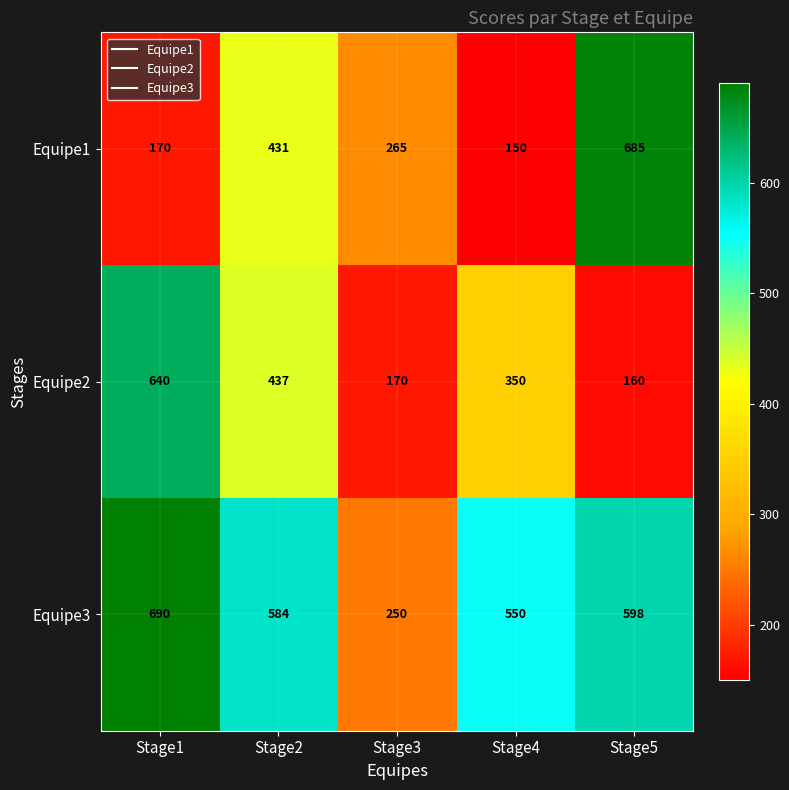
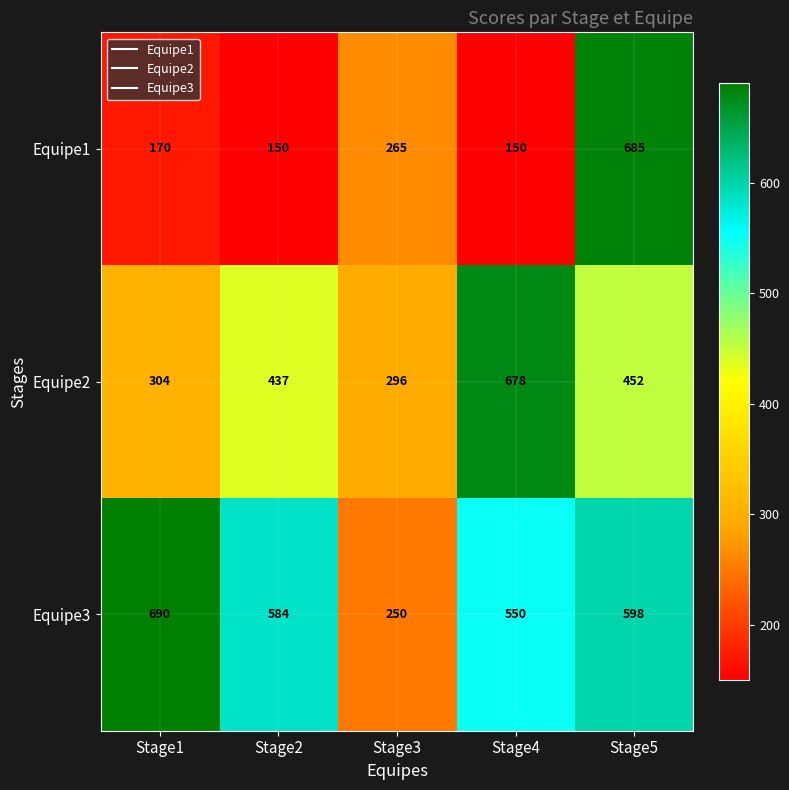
  {
    "Equipe1": {
      "Stage1": 170,
-     "Stage2": 431,
+     "Stage2": 150,
      "Stage3": 265,
      "Stage4": 150,
      "Stage5": 685
    },
    "Equipe2": {
-     "Stage1": 640,
+     "Stage1": 304,
      "Stage2": 437,
-     "Stage3": 170,
-     "Stage4": 350,
-     "Stage5": 160
+     "Stage3": 296,
+     "Stage4": 678,
+     "Stage5": 452
    },
    "Equipe3": {
      "Stage1": 690,
      "Stage2": 584,
      "Stage3": 250,
      "Stage4": 550,
      "Stage5": 598
    }
  }
